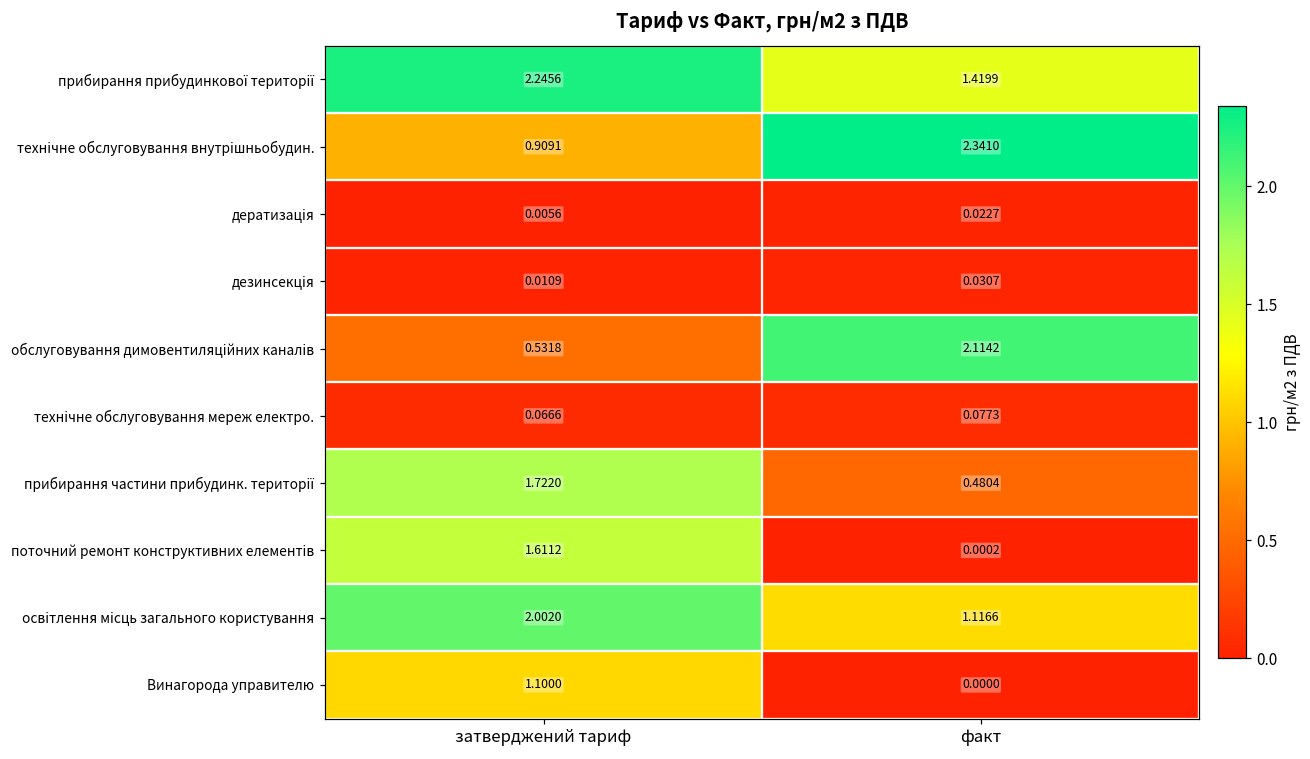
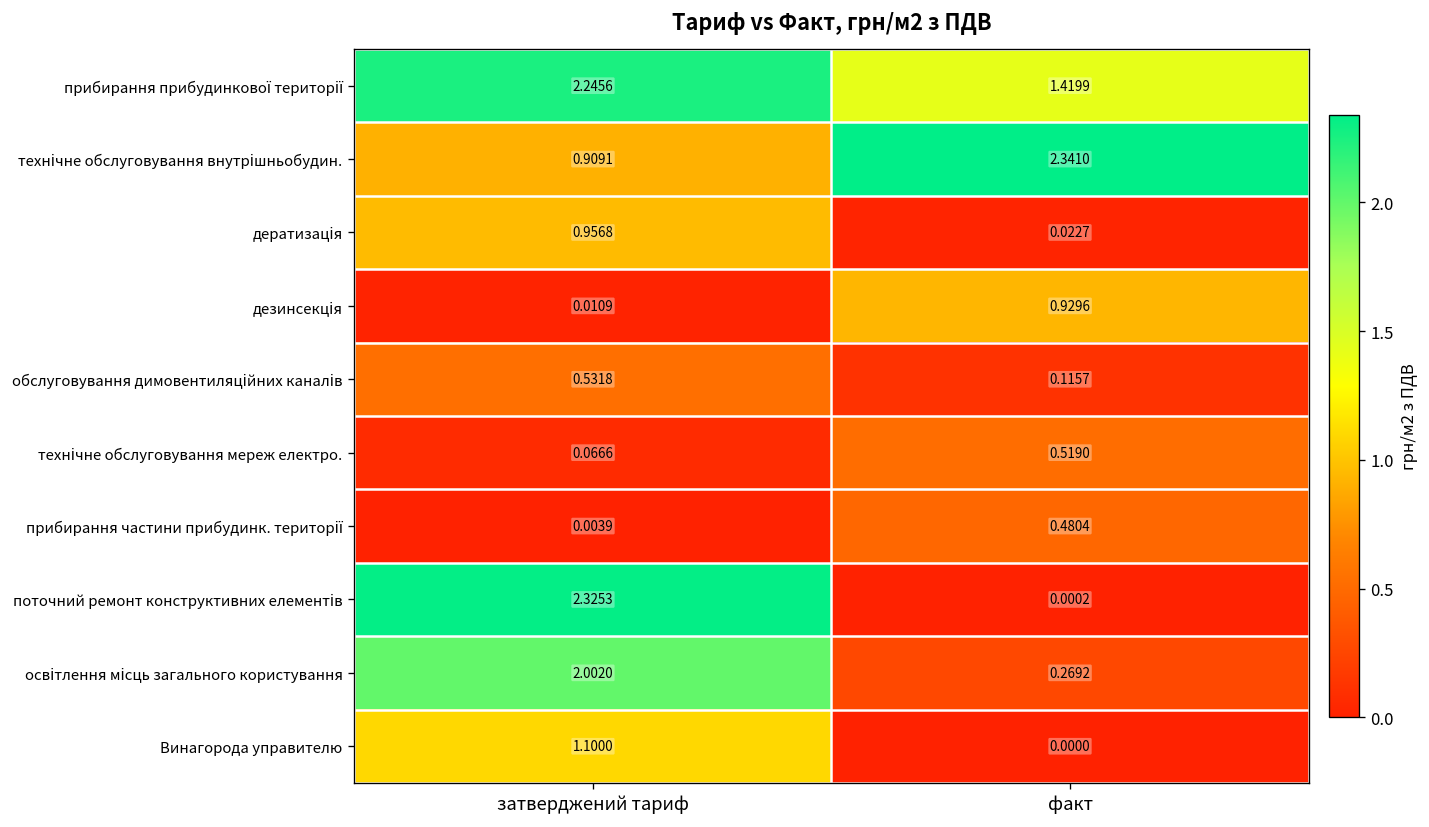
  {
    "дератизація": {
-     "затверджений тариф": 0.0056
+     "затверджений тариф": 0.9568
    },
    "дезинсекція": {
-     "факт": 0.0307
+     "факт": 0.9296
    },
    "обслуговування димовентиляційних каналів": {
-     "факт": 2.1142
+     "факт": 0.1157
    },
    "технічне обслуговування мереж електро.": {
-     "факт": 0.0773
+     "факт": 0.5190
    },
    "прибирання частини прибудинк. території": {
-     "затверджений тариф": 1.7220
+     "затверджений тариф": 0.0039
    },
    "поточний ремонт конструктивних елементів": {
-     "затверджений тариф": 1.6112
+     "затверджений тариф": 2.3253
    },
    "освітлення місць загального користування": {
-     "факт": 1.1166
+     "факт": 0.2692
    }
  }
